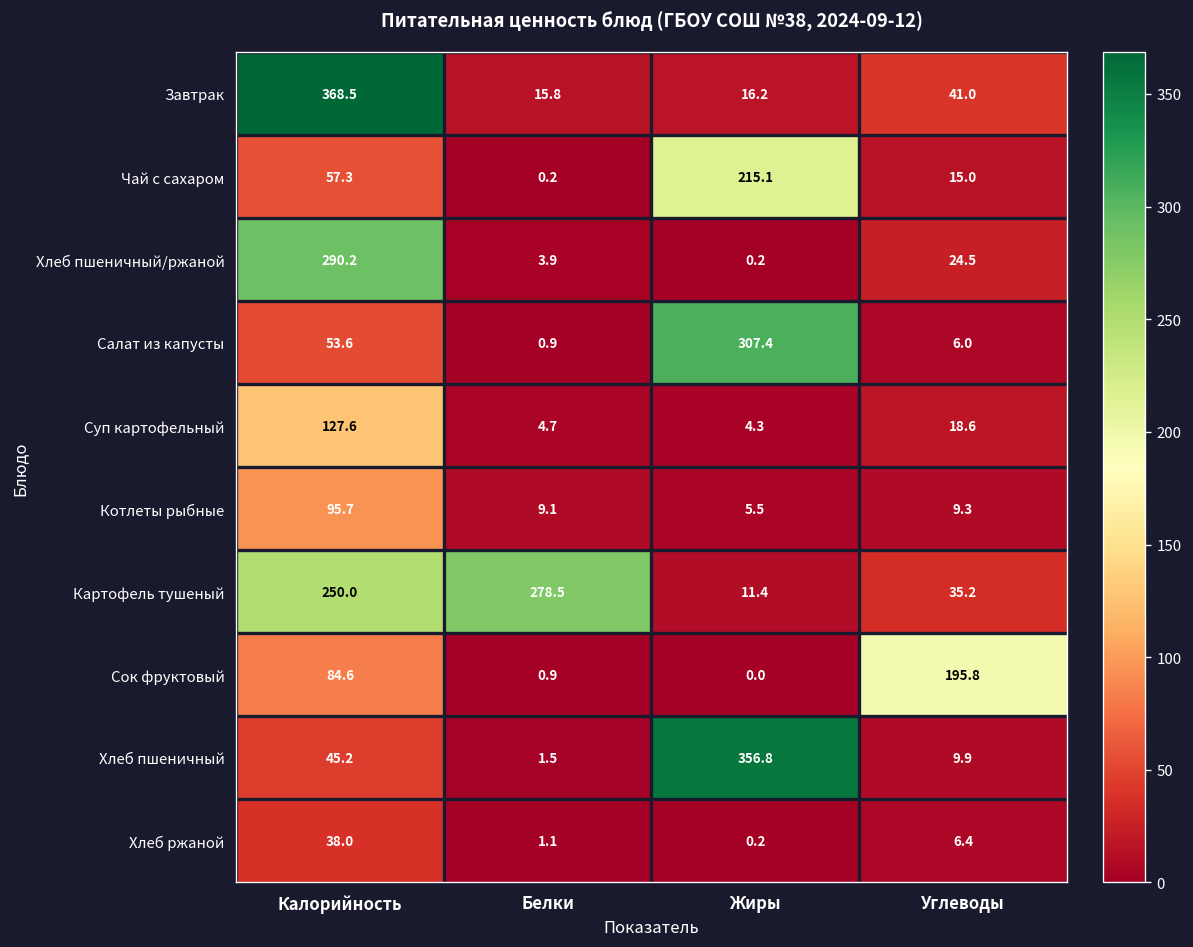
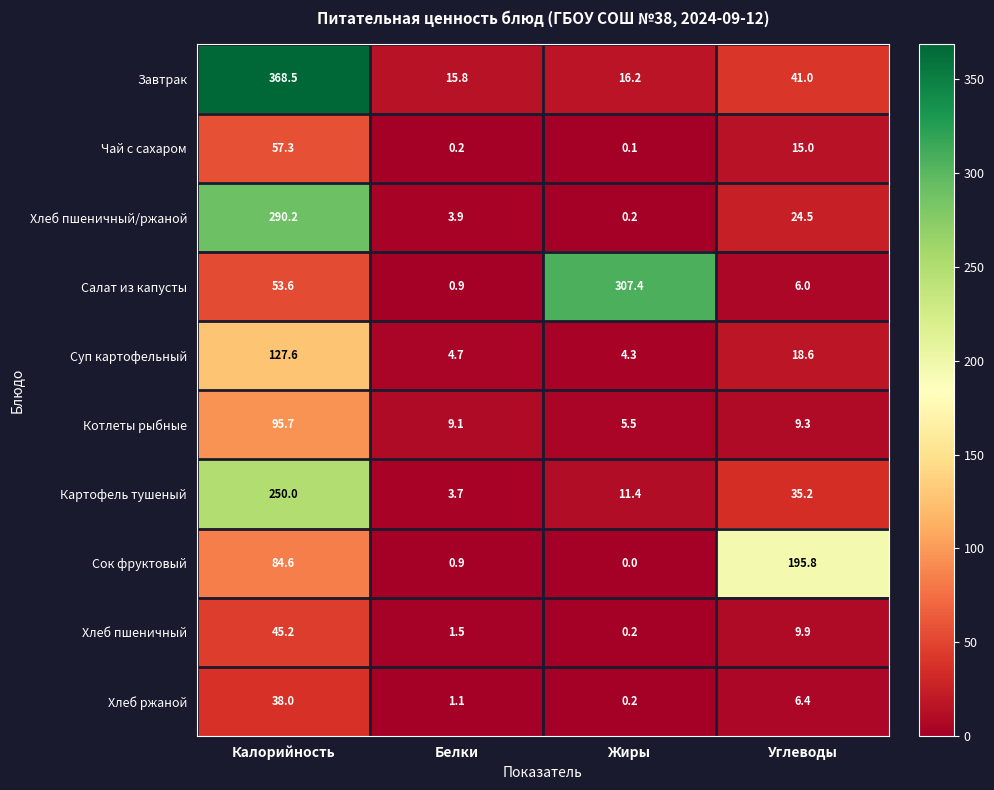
  {
    "Завтрак": {
      "Калорийность": 368.5,
      "Белки": 15.8,
      "Жиры": 16.2,
      "Углеводы": 41.0
    },
    "Чай с сахаром": {
      "Калорийность": 57.3,
      "Белки": 0.2,
-     "Жиры": 215.1,
+     "Жиры": 0.1,
      "Углеводы": 15.0
    },
    "Хлеб пшеничный/ржаной": {
      "Калорийность": 290.2,
      "Белки": 3.9,
      "Жиры": 0.2,
      "Углеводы": 24.5
    },
    "Салат из капусты": {
      "Калорийность": 53.6,
      "Белки": 0.9,
      "Жиры": 307.4,
      "Углеводы": 6.0
    },
    "Суп картофельный": {
      "Калорийность": 127.6,
      "Белки": 4.7,
      "Жиры": 4.3,
      "Углеводы": 18.6
    },
    "Котлеты рыбные": {
      "Калорийность": 95.7,
      "Белки": 9.1,
      "Жиры": 5.5,
      "Углеводы": 9.3
    },
    "Картофель тушеный": {
      "Калорийность": 250.0,
-     "Белки": 278.5,
+     "Белки": 3.7,
      "Жиры": 11.4,
      "Углеводы": 35.2
    },
    "Сок фруктовый": {
      "Калорийность": 84.6,
      "Белки": 0.9,
      "Жиры": 0.0,
      "Углеводы": 195.8
    },
    "Хлеб пшеничный": {
      "Калорийность": 45.2,
      "Белки": 1.5,
-     "Жиры": 356.8,
+     "Жиры": 0.2,
      "Углеводы": 9.9
    },
    "Хлеб ржаной": {
      "Калорийность": 38.0,
      "Белки": 1.1,
      "Жиры": 0.2,
      "Углеводы": 6.4
    }
  }
